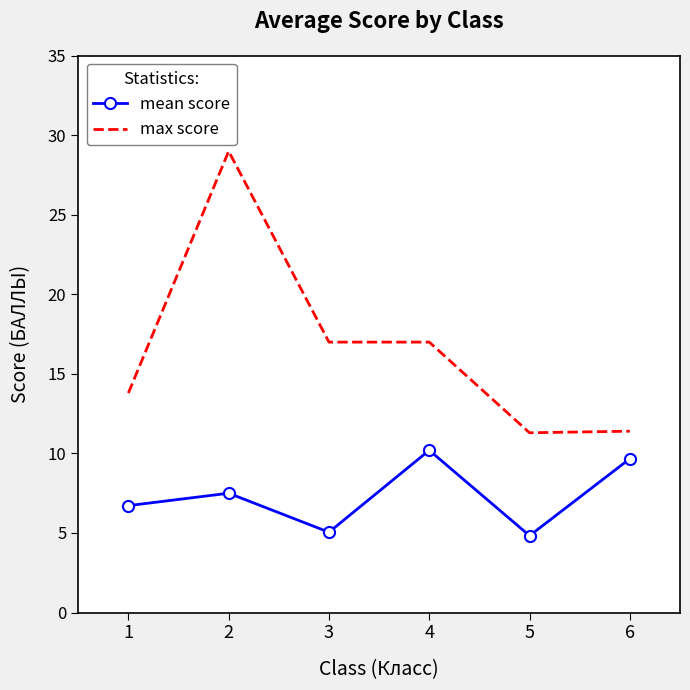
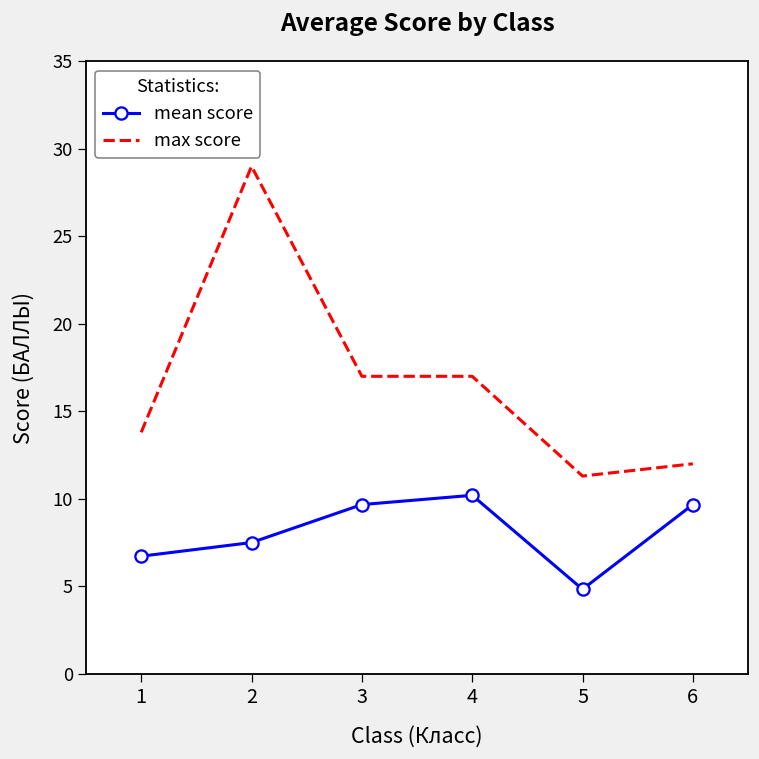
  {
    "mean score": {
      "1": 6.7,
      "2": 7.5,
-     "3": 5.1,
+     "3": 9.7,
      "4": 10.2,
      "5": 4.8,
      "6": 9.7
    },
    "max score": {
      "1": 13.8,
      "2": 29.0,
      "3": 17.0,
      "4": 17.0,
      "5": 11.3,
-     "6": 11.4
+     "6": 12.0
    }
  }
